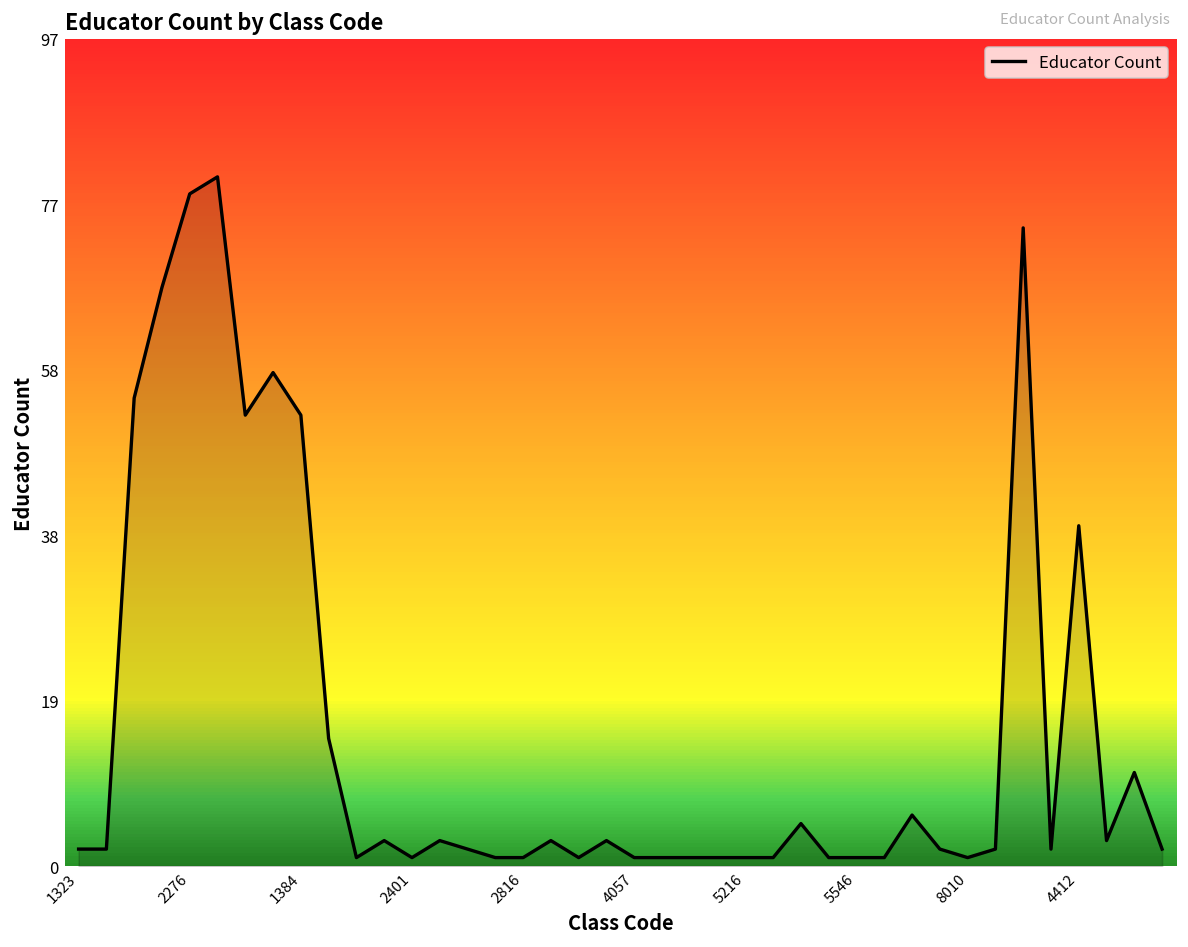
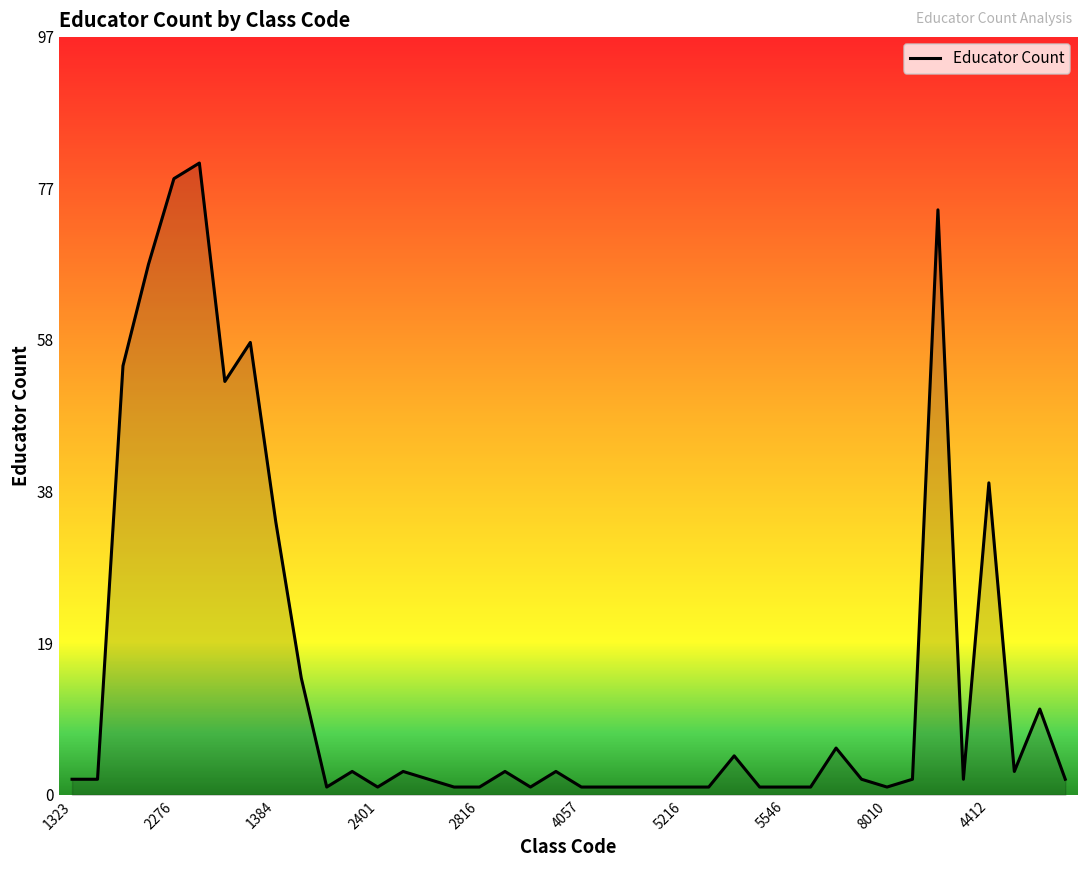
  {
    "1323": 2,
    "2276": 79,
-   "1384": 53,
+   "1384": 35,
    "2401": 1,
    "2816": 1,
    "4057": 1,
    "5216": 1,
    "5546": 1,
    "8010": 1,
    "4412": 40
  }
